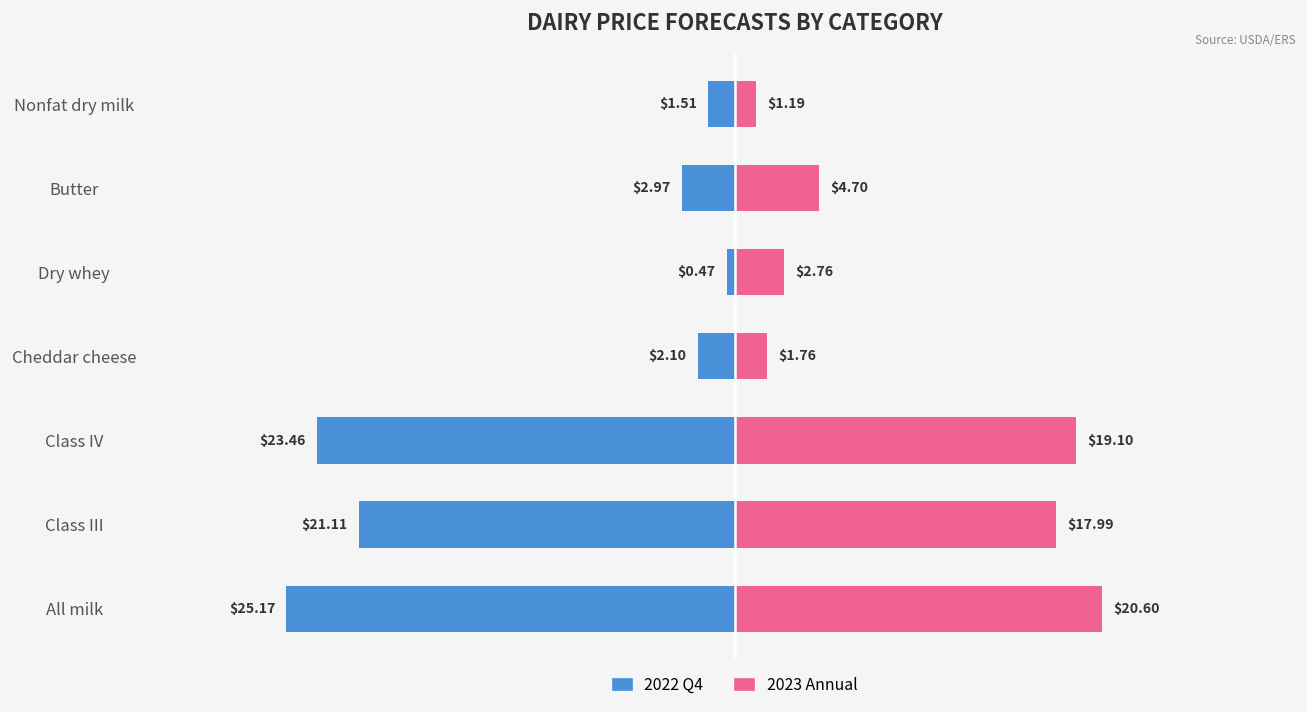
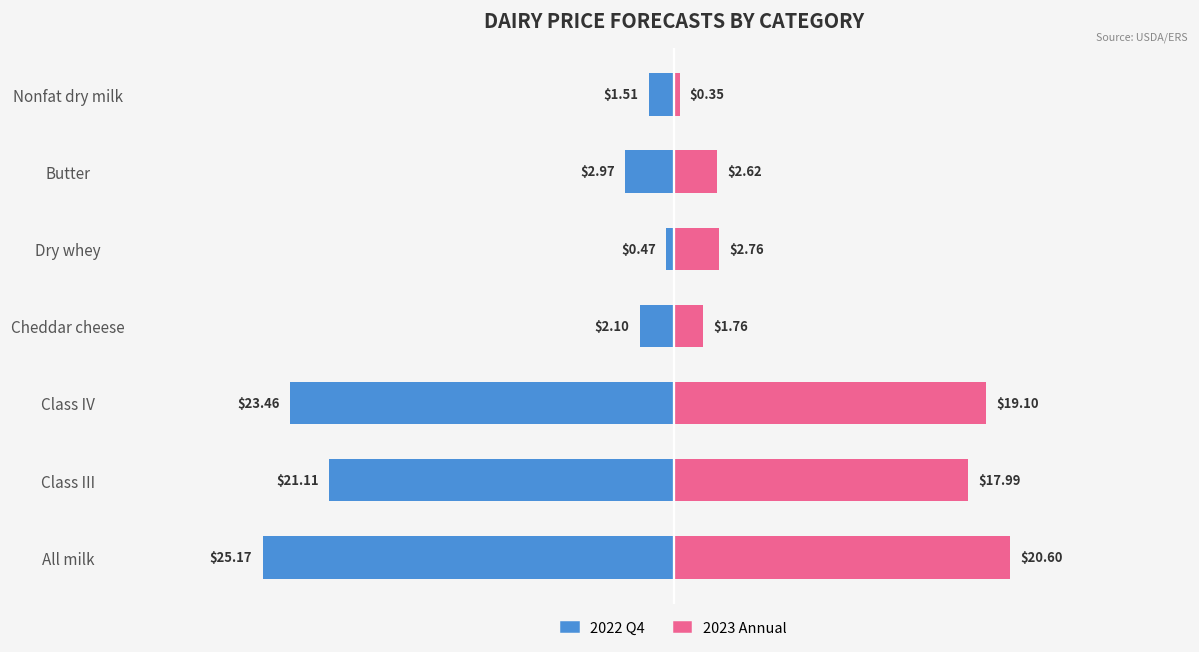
  {
    "2023 Annual": {
-     "Nonfat dry milk": "$1.19",
-     "Butter": "$4.70",
+     "Nonfat dry milk": "$0.35",
+     "Butter": "$2.62",
      "Dry whey": "$2.76",
      "Cheddar cheese": "$1.76",
      "Class IV": "$19.10",
      "Class III": "$17.99",
      "All milk": "$20.60"
    }
  }
